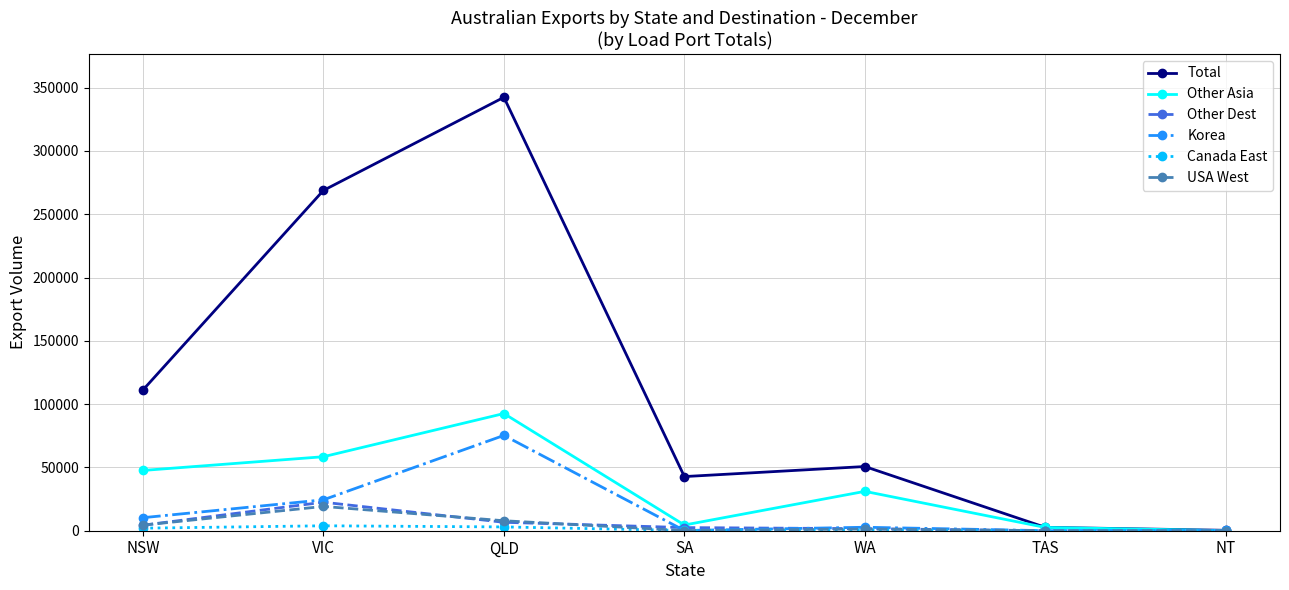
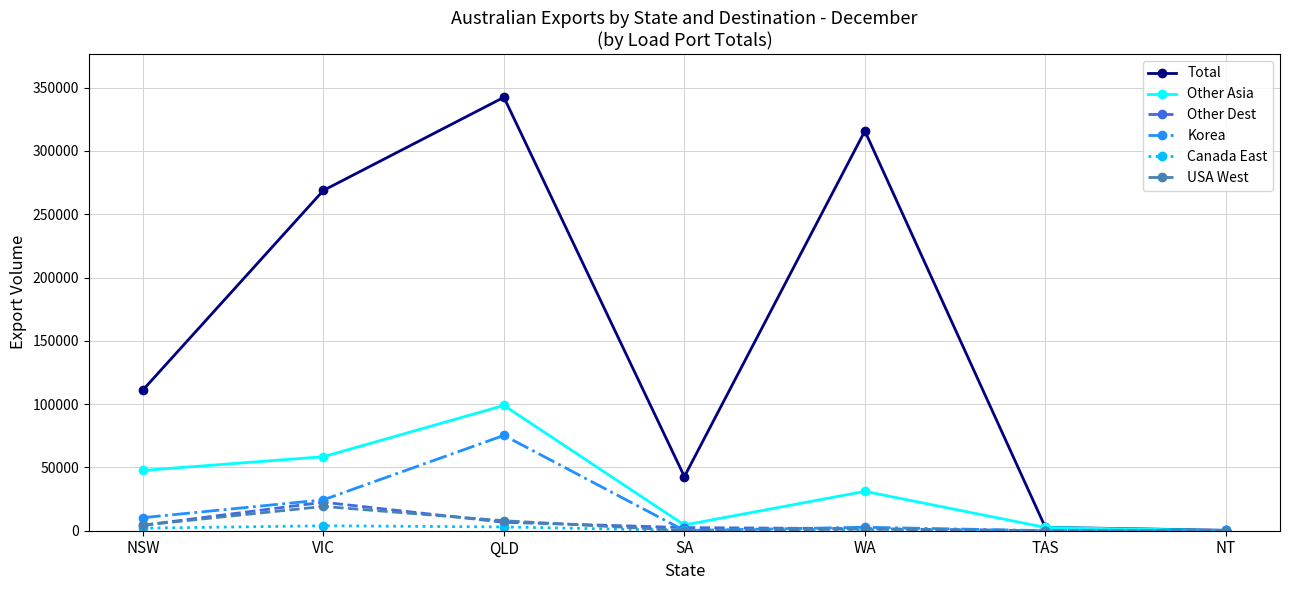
  {
    "Total": {
      "NSW": 111000,
      "VIC": 269000,
      "QLD": 342000,
      "SA": 43000,
-     "WA": 51000
+     "WA": 316000
    },
    "Other Asia": {
      "NSW": 48000,
      "VIC": 58000,
-     "QLD": 93000,
+     "QLD": 99000,
      "SA": 4000,
      "WA": 31000
    }
  }
